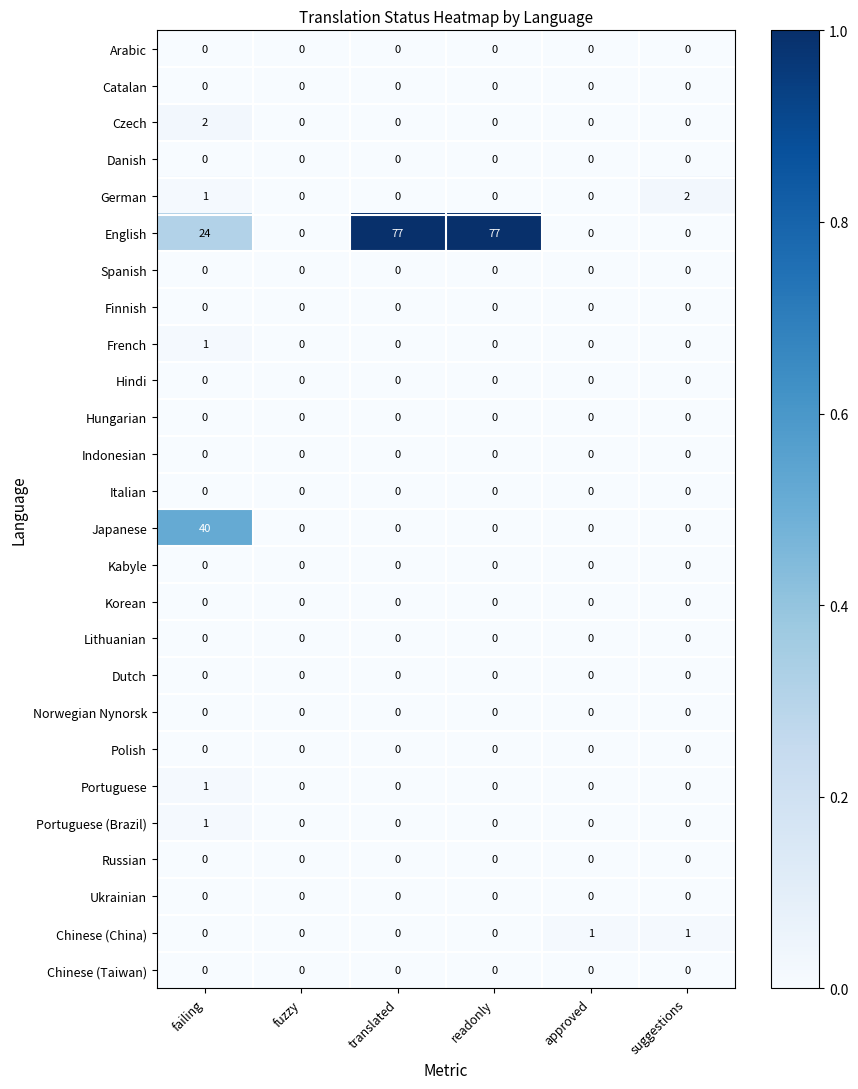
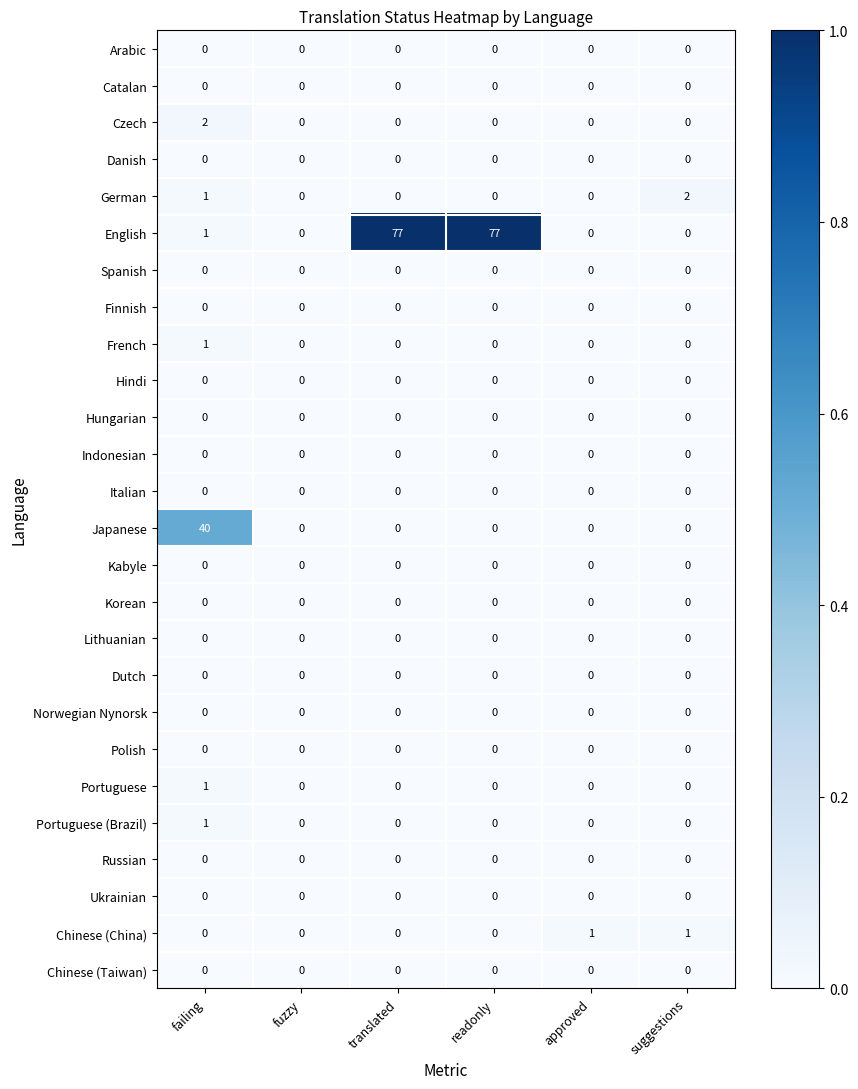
  {
    "Arabic": {
      "failing": 0,
      "fuzzy": 0,
      "translated": 0,
      "readonly": 0,
      "approved": 0,
      "suggestions": 0
    },
    "Catalan": {
      "failing": 0,
      "fuzzy": 0,
      "translated": 0,
      "readonly": 0,
      "approved": 0,
      "suggestions": 0
    },
    "Czech": {
      "failing": 2,
      "fuzzy": 0,
      "translated": 0,
      "readonly": 0,
      "approved": 0,
      "suggestions": 0
    },
    "Danish": {
      "failing": 0,
      "fuzzy": 0,
      "translated": 0,
      "readonly": 0,
      "approved": 0,
      "suggestions": 0
    },
    "German": {
      "failing": 1,
      "fuzzy": 0,
      "translated": 0,
      "readonly": 0,
      "approved": 0,
      "suggestions": 2
    },
    "English": {
-     "failing": 24,
+     "failing": 1,
      "fuzzy": 0,
      "translated": 77,
      "readonly": 77,
      "approved": 0,
      "suggestions": 0
    },
    "Spanish": {
      "failing": 0,
      "fuzzy": 0,
      "translated": 0,
      "readonly": 0,
      "approved": 0,
      "suggestions": 0
    },
    "Finnish": {
      "failing": 0,
      "fuzzy": 0,
      "translated": 0,
      "readonly": 0,
      "approved": 0,
      "suggestions": 0
    },
    "French": {
      "failing": 1,
      "fuzzy": 0,
      "translated": 0,
      "readonly": 0,
      "approved": 0,
      "suggestions": 0
    },
    "Hindi": {
      "failing": 0,
      "fuzzy": 0,
      "translated": 0,
      "readonly": 0,
      "approved": 0,
      "suggestions": 0
    },
    "Hungarian": {
      "failing": 0,
      "fuzzy": 0,
      "translated": 0,
      "readonly": 0,
      "approved": 0,
      "suggestions": 0
    },
    "Indonesian": {
      "failing": 0,
      "fuzzy": 0,
      "translated": 0,
      "readonly": 0,
      "approved": 0,
      "suggestions": 0
    },
    "Italian": {
      "failing": 0,
      "fuzzy": 0,
      "translated": 0,
      "readonly": 0,
      "approved": 0,
      "suggestions": 0
    },
    "Japanese": {
      "failing": 40,
      "fuzzy": 0,
      "translated": 0,
      "readonly": 0,
      "approved": 0,
      "suggestions": 0
    },
    "Kabyle": {
      "failing": 0,
      "fuzzy": 0,
      "translated": 0,
      "readonly": 0,
      "approved": 0,
      "suggestions": 0
    },
    "Korean": {
      "failing": 0,
      "fuzzy": 0,
      "translated": 0,
      "readonly": 0,
      "approved": 0,
      "suggestions": 0
    },
    "Lithuanian": {
      "failing": 0,
      "fuzzy": 0,
      "translated": 0,
      "readonly": 0,
      "approved": 0,
      "suggestions": 0
    },
    "Dutch": {
      "failing": 0,
      "fuzzy": 0,
      "translated": 0,
      "readonly": 0,
      "approved": 0,
      "suggestions": 0
    },
    "Norwegian Nynorsk": {
      "failing": 0,
      "fuzzy": 0,
      "translated": 0,
      "readonly": 0,
      "approved": 0,
      "suggestions": 0
    },
    "Polish": {
      "failing": 0,
      "fuzzy": 0,
      "translated": 0,
      "readonly": 0,
      "approved": 0,
      "suggestions": 0
    },
    "Portuguese": {
      "failing": 1,
      "fuzzy": 0,
      "translated": 0,
      "readonly": 0,
      "approved": 0,
      "suggestions": 0
    },
    "Portuguese (Brazil)": {
      "failing": 1,
      "fuzzy": 0,
      "translated": 0,
      "readonly": 0,
      "approved": 0,
      "suggestions": 0
    },
    "Russian": {
      "failing": 0,
      "fuzzy": 0,
      "translated": 0,
      "readonly": 0,
      "approved": 0,
      "suggestions": 0
    },
    "Ukrainian": {
      "failing": 0,
      "fuzzy": 0,
      "translated": 0,
      "readonly": 0,
      "approved": 0,
      "suggestions": 0
    },
    "Chinese (China)": {
      "failing": 0,
      "fuzzy": 0,
      "translated": 0,
      "readonly": 0,
      "approved": 1,
      "suggestions": 1
    },
    "Chinese (Taiwan)": {
      "failing": 0,
      "fuzzy": 0,
      "translated": 0,
      "readonly": 0,
      "approved": 0,
      "suggestions": 0
    }
  }
